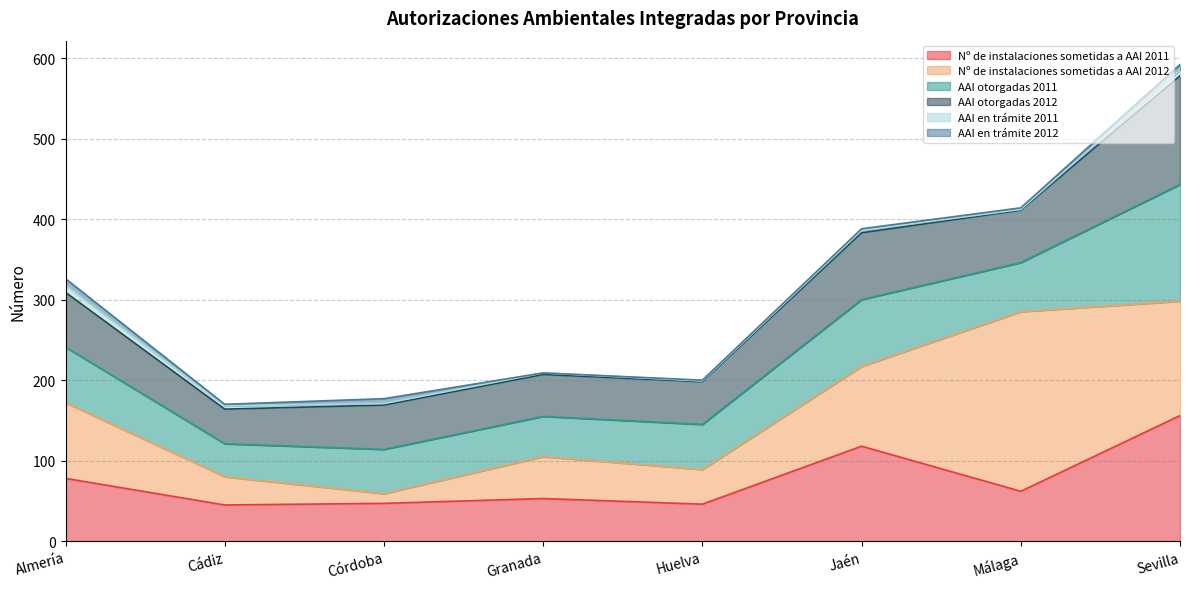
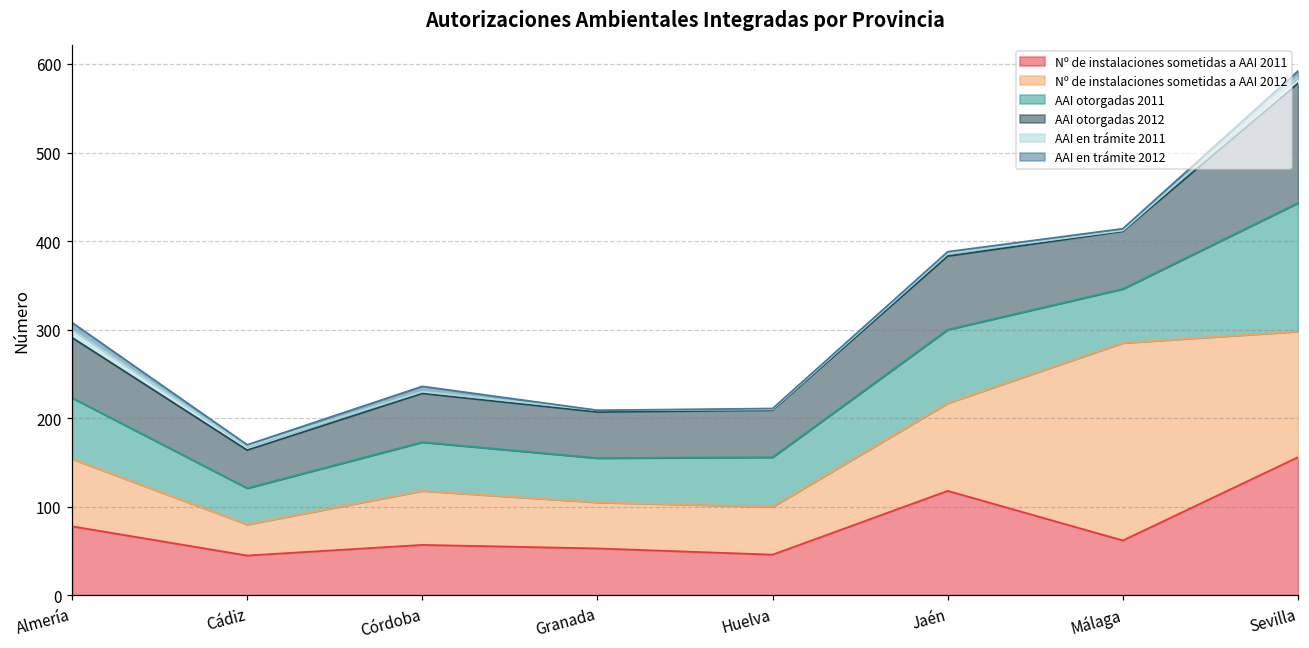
  {
    "Nº de instalaciones sometidas a AAI 2011": {
      "Almería": 80,
      "Cádiz": 50,
-     "Córdoba": 50,
+     "Córdoba": 60,
      "Granada": 50,
      "Huelva": 50,
      "Jaén": 120,
      "Málaga": 60,
      "Sevilla": 160
    },
    "Nº de instalaciones sometidas a AAI 2012": {
-     "Almería": 90,
+     "Almería": 80,
      "Cádiz": 40,
-     "Córdoba": 10,
+     "Córdoba": 60,
      "Granada": 50,
-     "Huelva": 40,
+     "Huelva": 50,
      "Jaén": 100,
      "Málaga": 220,
      "Sevilla": 140
    },
    "AAI otorgadas 2012": {
      "Almería": 70,
      "Cádiz": 40,
      "Sevilla": 140
    },
    "AAI en trámite 2011": {
      "Almería": 10,
      "Sevilla": 10
    }
  }
